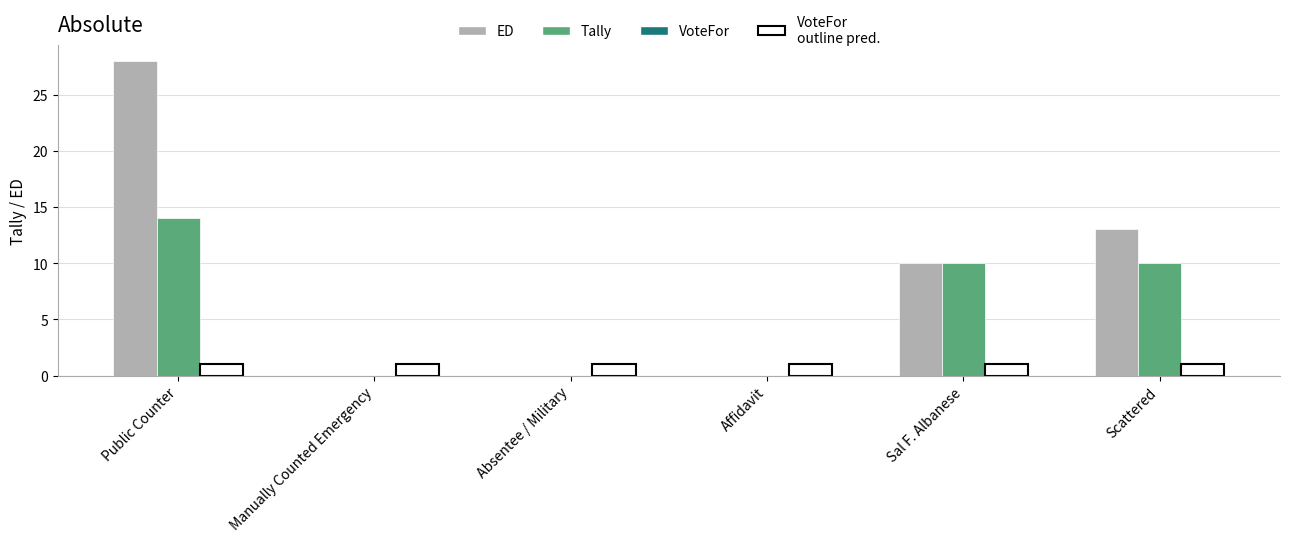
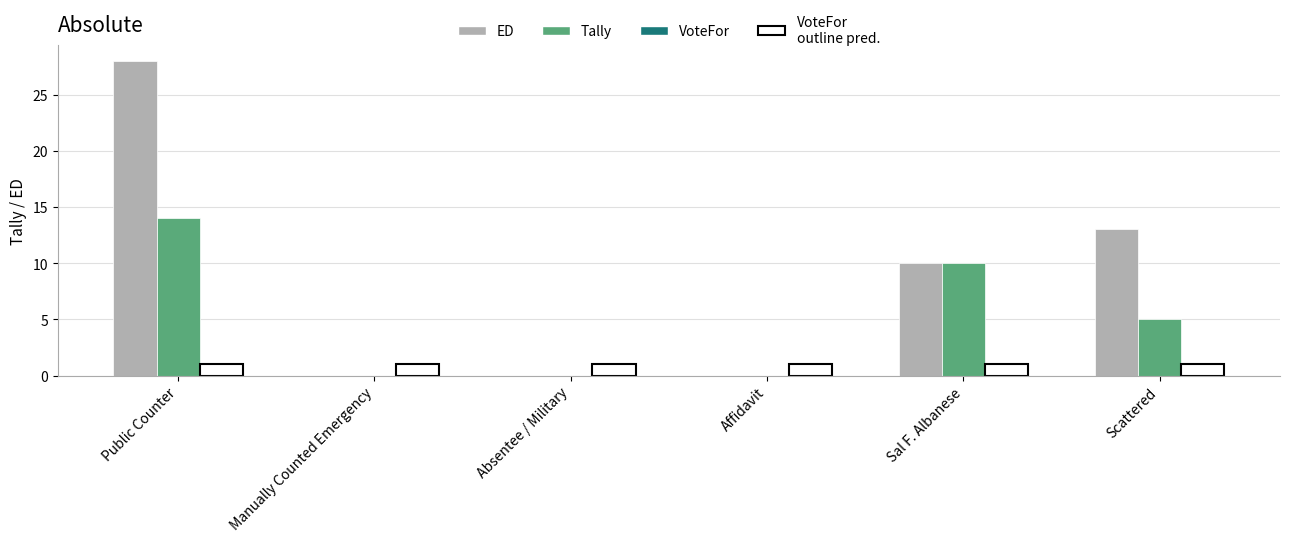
  {
    "ED": {
      "Public Counter": 28,
      "Manually Counted Emergency": 0,
      "Absentee / Military": 0,
      "Affidavit": 0,
      "Sal F. Albanese": 10,
      "Scattered": 13
    },
    "Tally": {
      "Public Counter": 14,
      "Manually Counted Emergency": 0,
      "Absentee / Military": 0,
      "Affidavit": 0,
      "Sal F. Albanese": 10,
-     "Scattered": 10
+     "Scattered": 5
    }
  }
